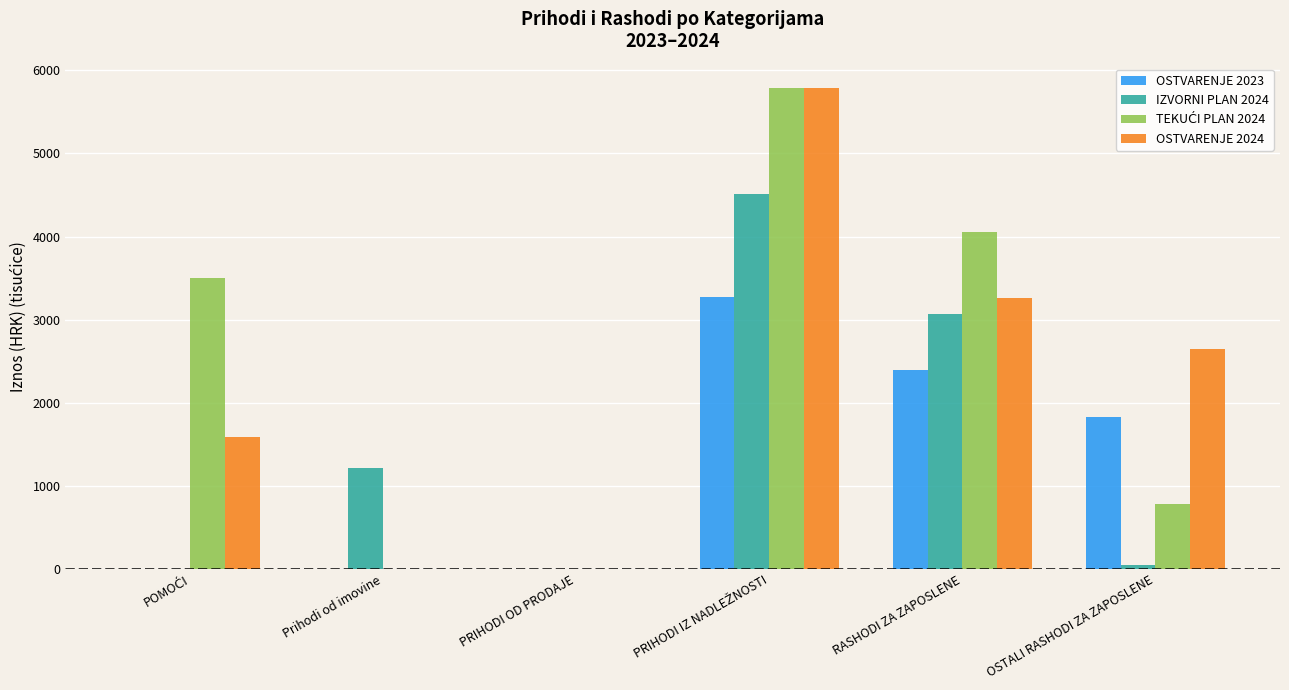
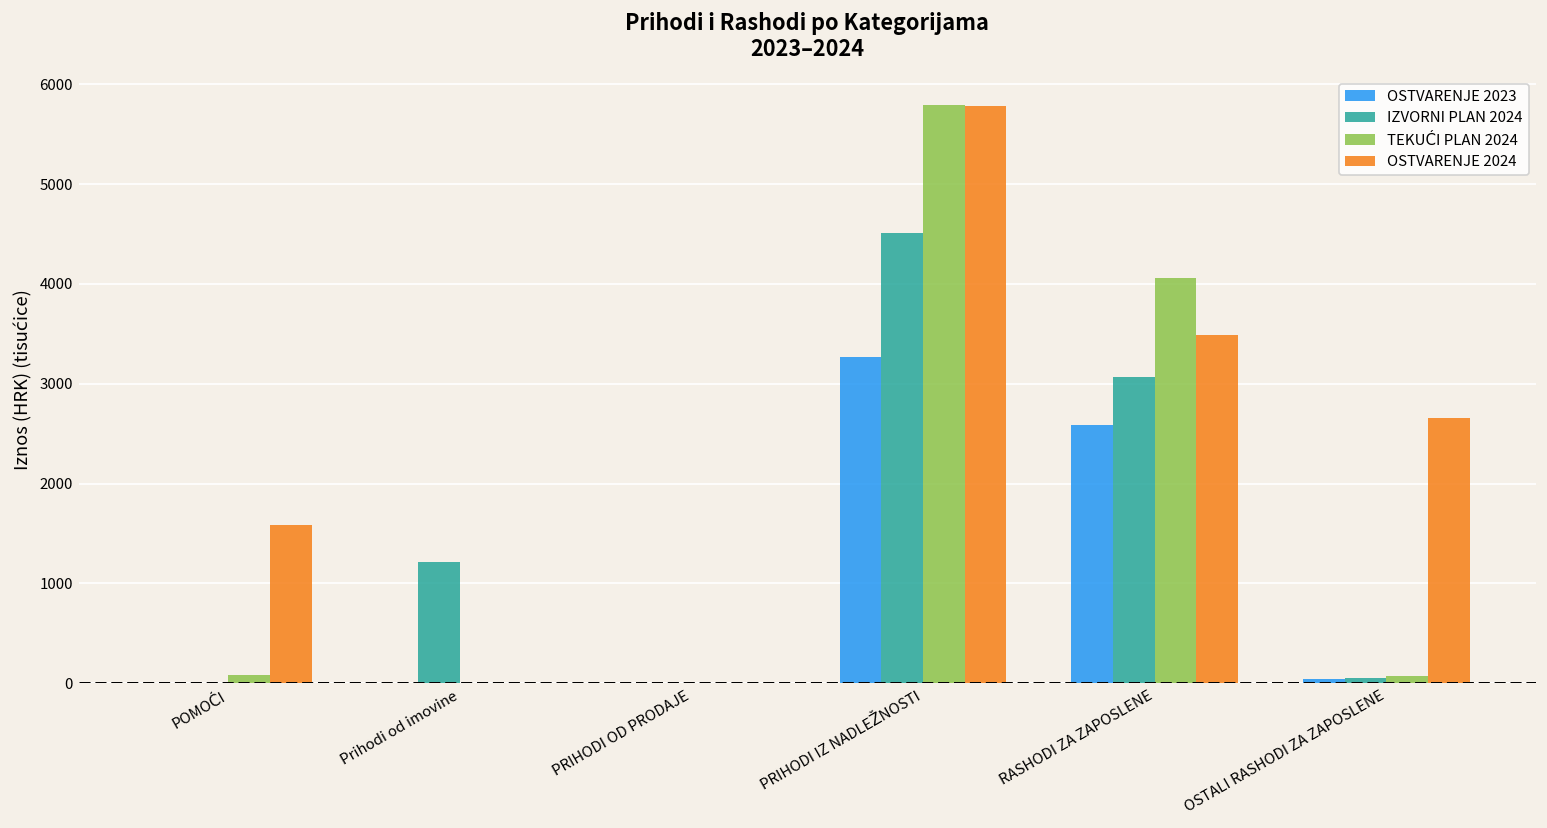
  {
    "OSTVARENJE 2023": {
      "PRIHODI OD PRODAJE": 0,
      "PRIHODI IZ NADLEŽNOSTI": 3300,
-     "RASHODI ZA ZAPOSLENE": 2400,
-     "OSTALI RASHODI ZA ZAPOSLENE": 1800
+     "RASHODI ZA ZAPOSLENE": 2600,
+     "OSTALI RASHODI ZA ZAPOSLENE": 0
    },
    "IZVORNI PLAN 2024": {
      "Prihodi od imovine": 1200,
      "PRIHODI IZ NADLEŽNOSTI": 4500,
      "RASHODI ZA ZAPOSLENE": 3100,
      "OSTALI RASHODI ZA ZAPOSLENE": 100
    },
    "TEKUĆI PLAN 2024": {
-     "POMOĆI": 3500,
+     "POMOĆI": 100,
      "PRIHODI IZ NADLEŽNOSTI": 5800,
      "RASHODI ZA ZAPOSLENE": 4100,
-     "OSTALI RASHODI ZA ZAPOSLENE": 800
+     "OSTALI RASHODI ZA ZAPOSLENE": 100
    },
    "OSTVARENJE 2024": {
      "POMOĆI": 1600,
      "PRIHODI IZ NADLEŽNOSTI": 5800,
-     "RASHODI ZA ZAPOSLENE": 3300,
+     "RASHODI ZA ZAPOSLENE": 3500,
      "OSTALI RASHODI ZA ZAPOSLENE": 2700
    }
  }
